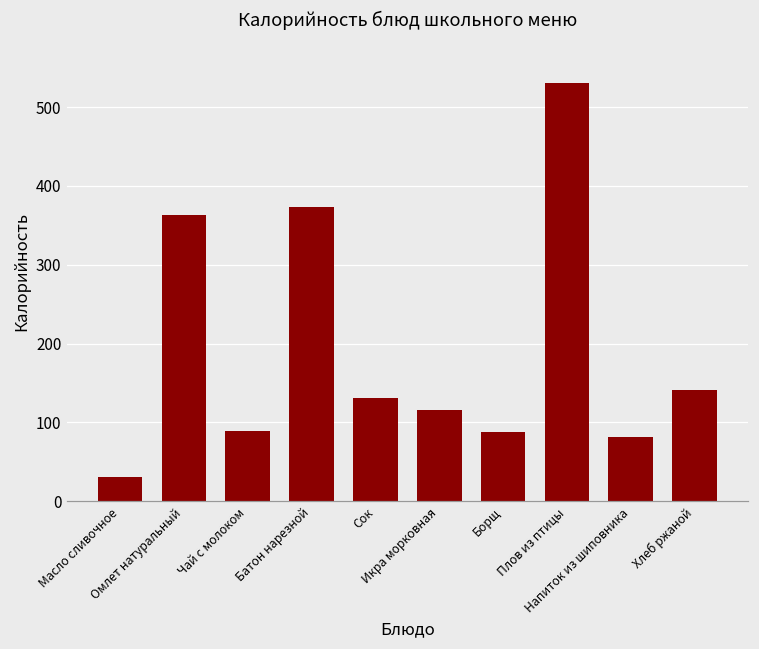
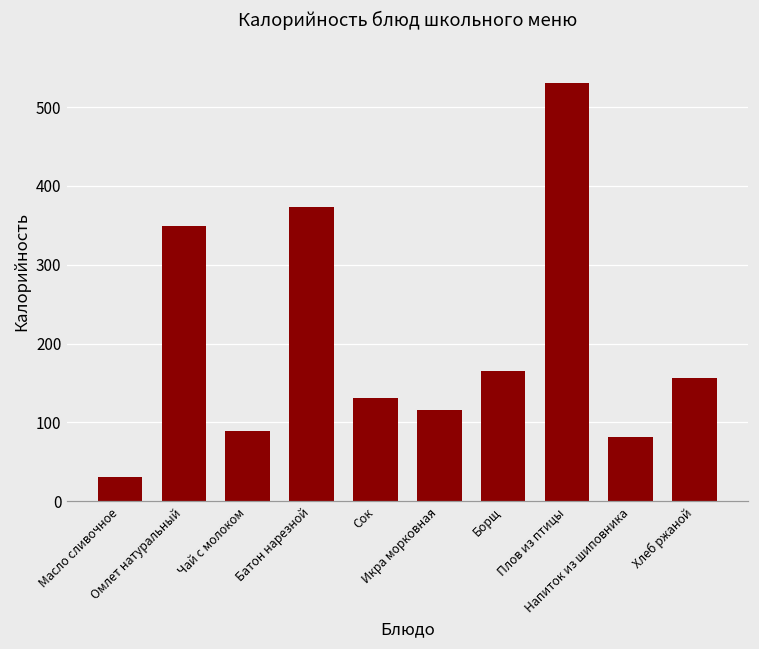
  {
    "Масло сливочное": 30,
-   "Омлет натуральный": 360,
+   "Омлет натуральный": 350,
    "Чай с молоком": 90,
    "Батон нарезной": 370,
    "Сок": 130,
    "Икра морковная": 120,
-   "Борщ": 90,
+   "Борщ": 170,
    "Плов из птицы": 530,
    "Напиток из шиповника": 80,
-   "Хлеб ржаной": 140
+   "Хлеб ржаной": 160
  }
